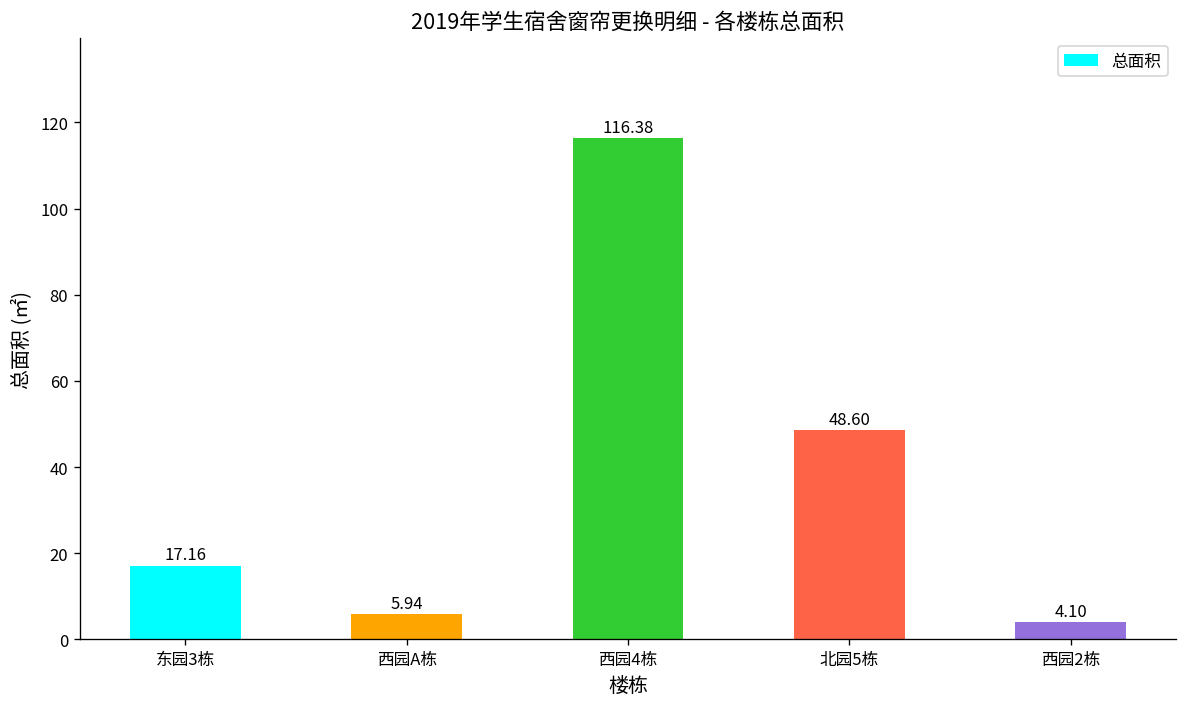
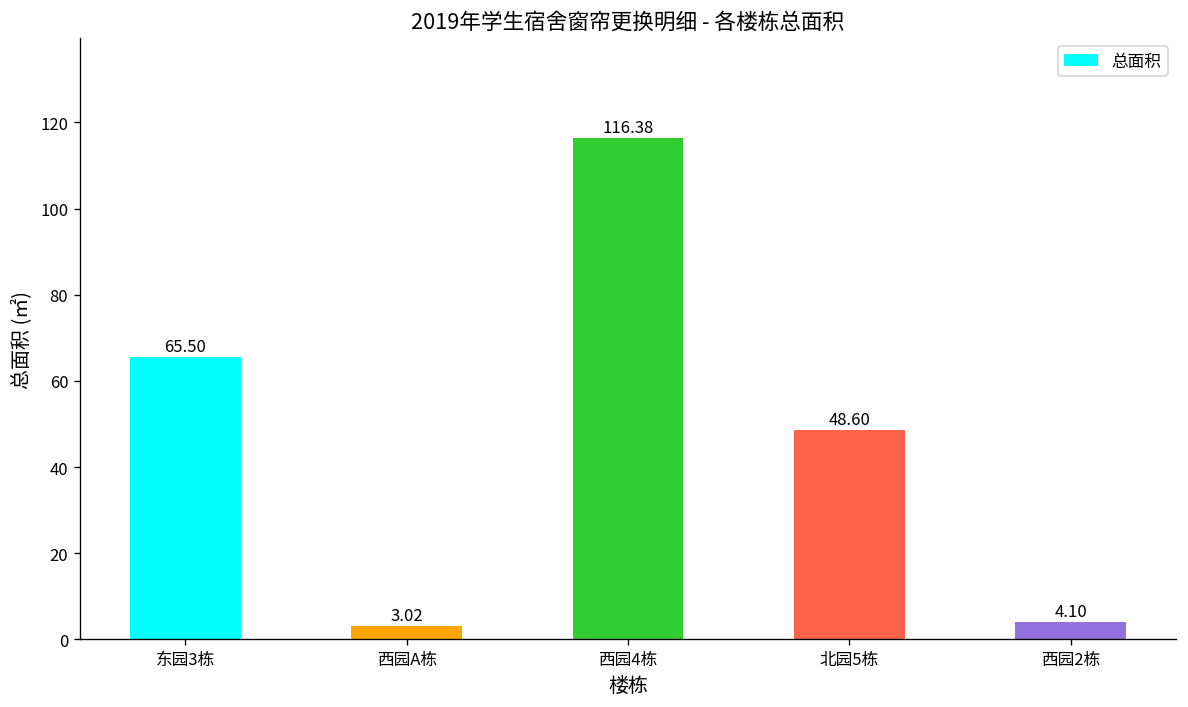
  {
-   "东园3栋": 17.16,
-   "西园A栋": 5.94,
+   "东园3栋": 65.50,
+   "西园A栋": 3.02,
    "西园4栋": 116.38,
    "北园5栋": 48.60,
    "西园2栋": 4.10
  }
